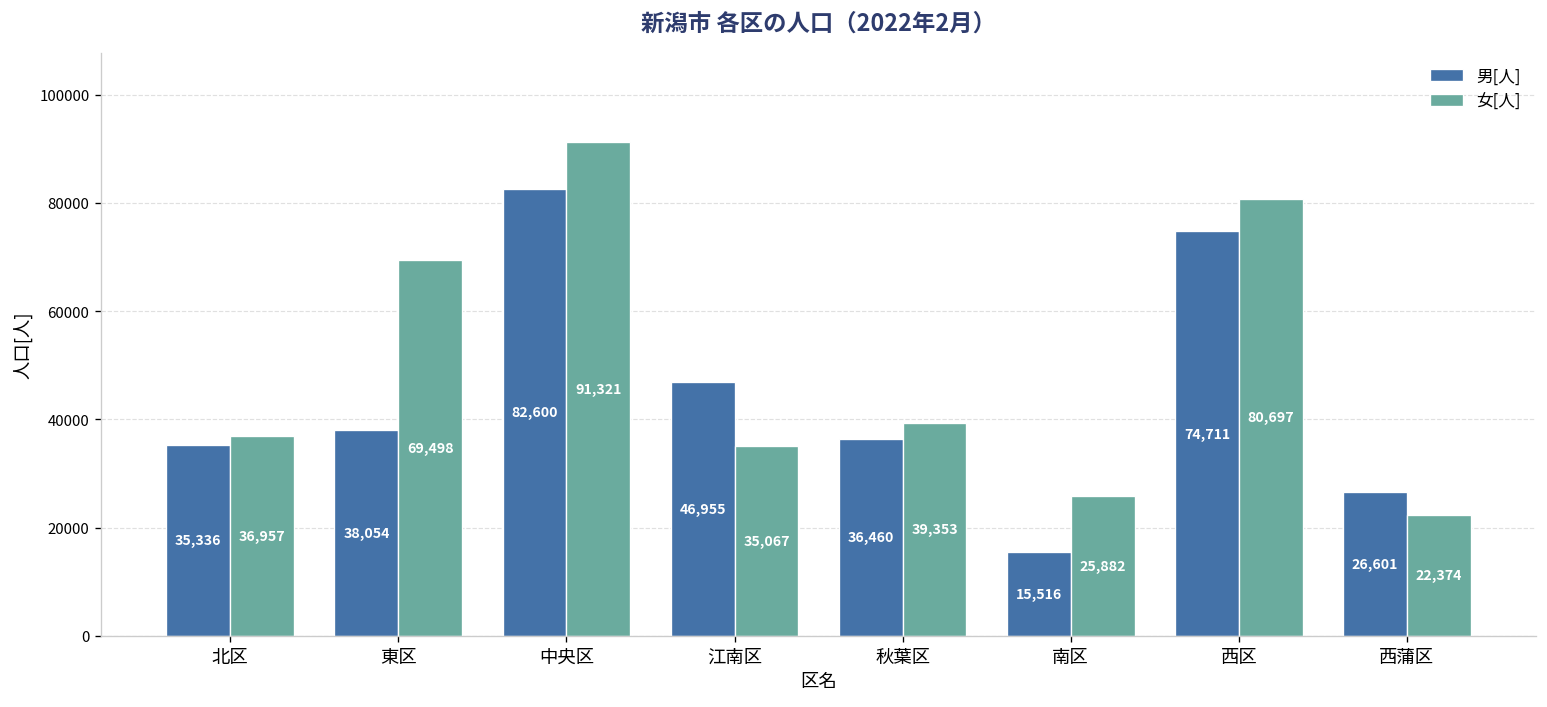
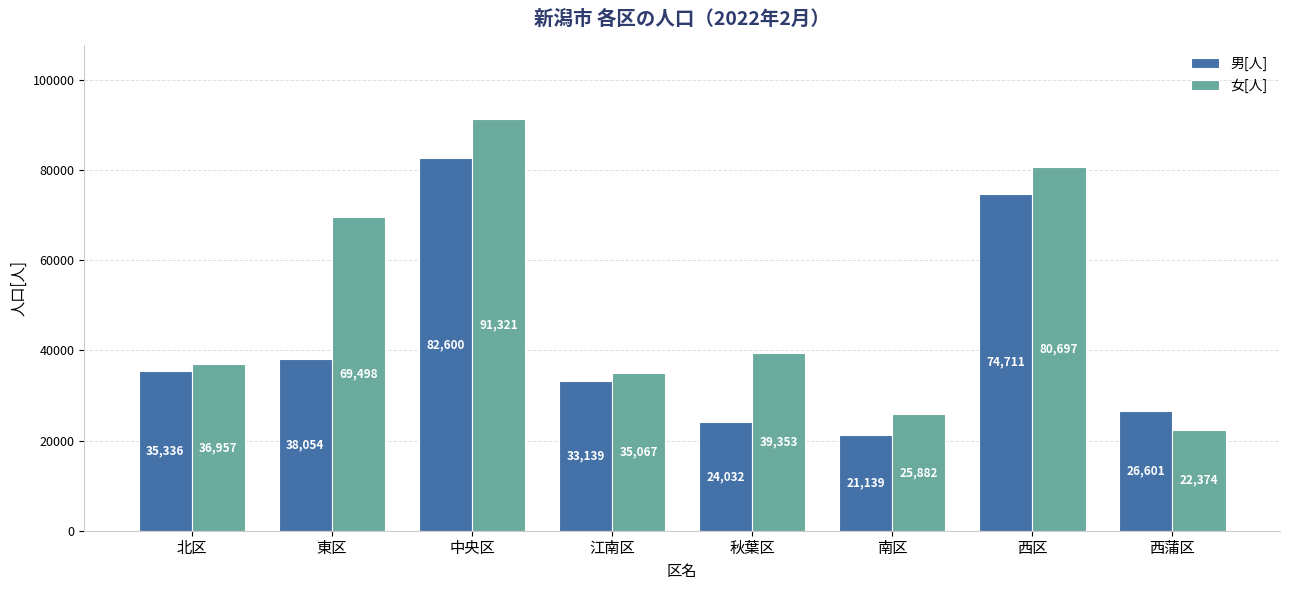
  {
    "男[人]": {
      "北区": "35,336",
      "東区": "38,054",
      "中央区": "82,600",
-     "江南区": "46,955",
-     "秋葉区": "36,460",
-     "南区": "15,516",
+     "江南区": "33,139",
+     "秋葉区": "24,032",
+     "南区": "21,139",
      "西区": "74,711",
      "西蒲区": "26,601"
    },
    "女[人]": {
      "北区": "36,957",
      "東区": "69,498",
      "中央区": "91,321",
      "江南区": "35,067",
      "秋葉区": "39,353",
      "南区": "25,882",
      "西区": "80,697",
      "西蒲区": "22,374"
    }
  }
